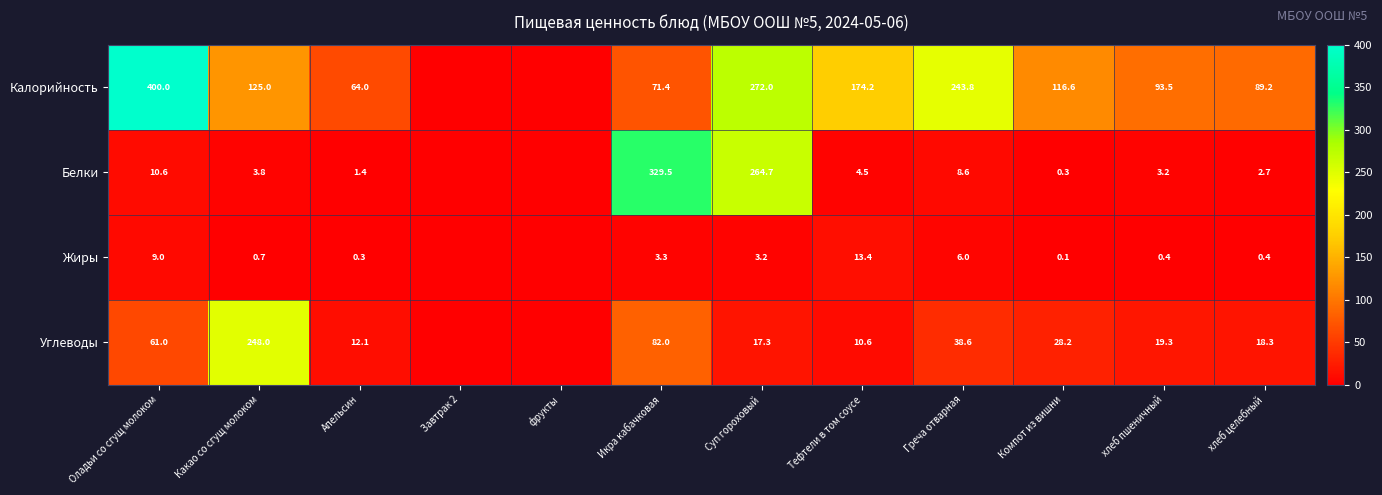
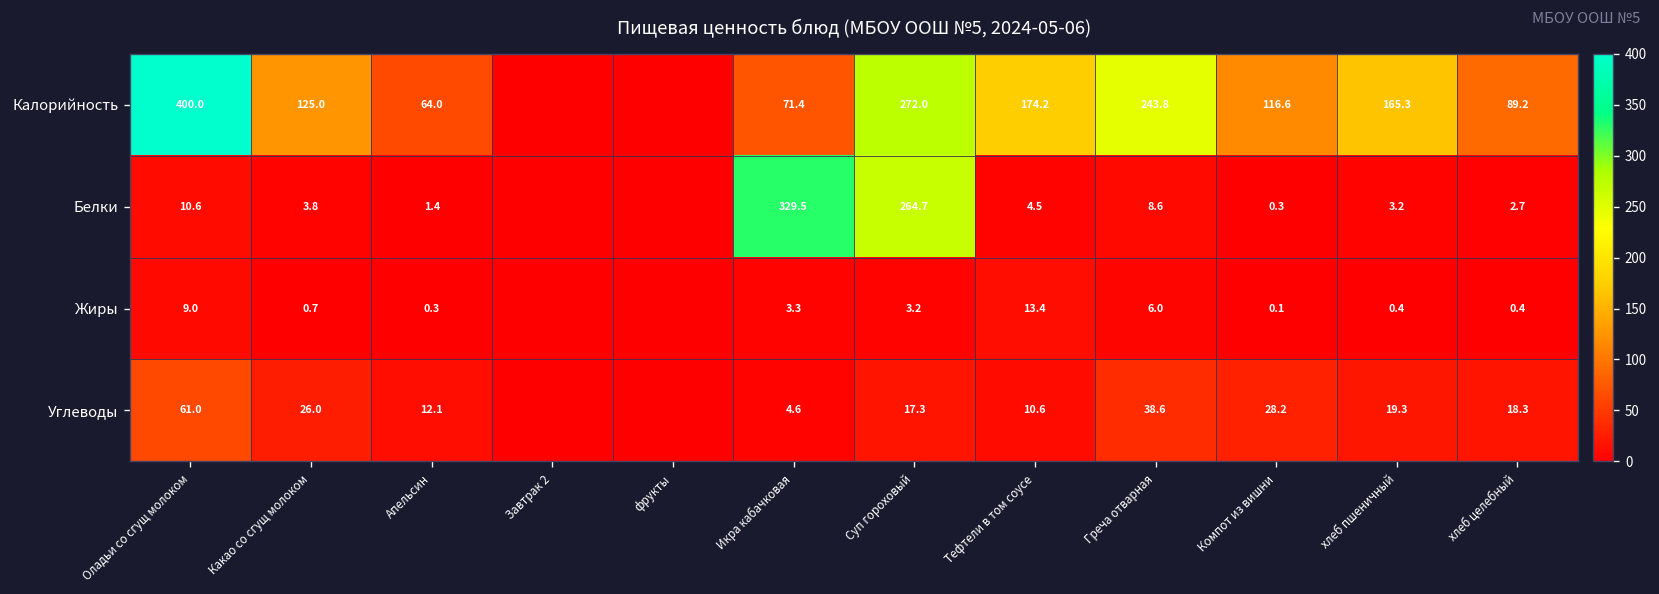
  {
    "Калорийность": {
      "Оладьи со сгущ молоком": 400.0,
      "Какао со сгущ молоком": 125.0,
      "Апельсин": 64.0,
      "Икра кабачковая": 71.4,
      "Суп гороховый": 272.0,
      "Тефтели в том соусе": 174.2,
      "Греча отварная": 243.8,
      "Компот из вишни": 116.6,
-     "хлеб пшеничный": 93.5,
+     "хлеб пшеничный": 165.3,
      "хлеб целебный": 89.2
    },
    "Белки": {
      "Оладьи со сгущ молоком": 10.6,
      "Какао со сгущ молоком": 3.8,
      "Апельсин": 1.4,
      "Икра кабачковая": 329.5,
      "Суп гороховый": 264.7,
      "Тефтели в том соусе": 4.5,
      "Греча отварная": 8.6,
      "Компот из вишни": 0.3,
      "хлеб пшеничный": 3.2,
      "хлеб целебный": 2.7
    },
    "Жиры": {
      "Оладьи со сгущ молоком": 9.0,
      "Какао со сгущ молоком": 0.7,
      "Апельсин": 0.3,
      "Икра кабачковая": 3.3,
      "Суп гороховый": 3.2,
      "Тефтели в том соусе": 13.4,
      "Греча отварная": 6.0,
      "Компот из вишни": 0.1,
      "хлеб пшеничный": 0.4,
      "хлеб целебный": 0.4
    },
    "Углеводы": {
      "Оладьи со сгущ молоком": 61.0,
-     "Какао со сгущ молоком": 248.0,
+     "Какао со сгущ молоком": 26.0,
      "Апельсин": 12.1,
-     "Икра кабачковая": 82.0,
+     "Икра кабачковая": 4.6,
      "Суп гороховый": 17.3,
      "Тефтели в том соусе": 10.6,
      "Греча отварная": 38.6,
      "Компот из вишни": 28.2,
      "хлеб пшеничный": 19.3,
      "хлеб целебный": 18.3
    }
  }
